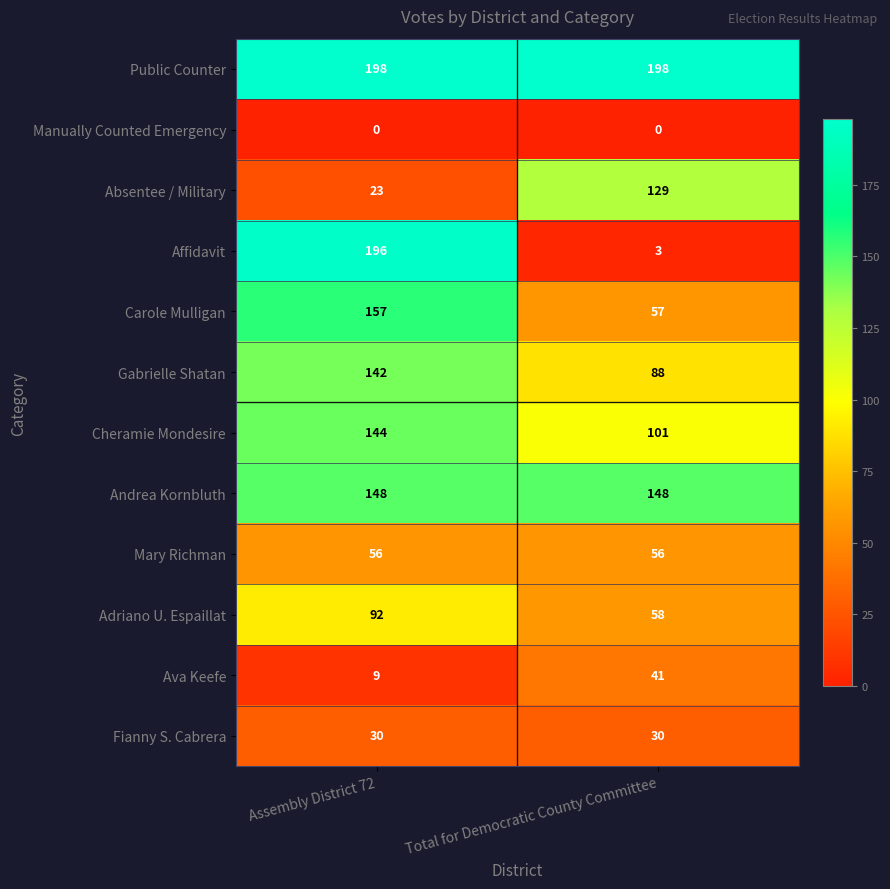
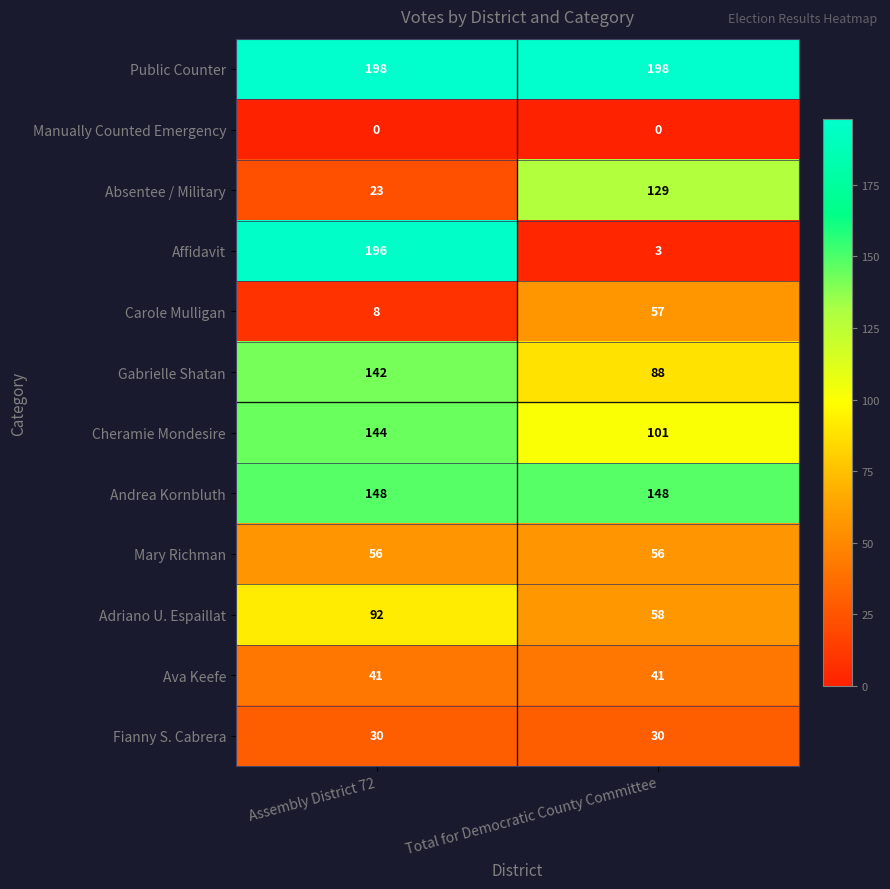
  {
    "Public Counter": {
      "Assembly District 72": 198,
      "Total for Democratic County Committee": 198
    },
    "Manually Counted Emergency": {
      "Assembly District 72": 0,
      "Total for Democratic County Committee": 0
    },
    "Absentee / Military": {
      "Assembly District 72": 23,
      "Total for Democratic County Committee": 129
    },
    "Affidavit": {
      "Assembly District 72": 196,
      "Total for Democratic County Committee": 3
    },
    "Carole Mulligan": {
-     "Assembly District 72": 157,
+     "Assembly District 72": 8,
      "Total for Democratic County Committee": 57
    },
    "Gabrielle Shatan": {
      "Assembly District 72": 142,
      "Total for Democratic County Committee": 88
    },
    "Cheramie Mondesire": {
      "Assembly District 72": 144,
      "Total for Democratic County Committee": 101
    },
    "Andrea Kornbluth": {
      "Assembly District 72": 148,
      "Total for Democratic County Committee": 148
    },
    "Mary Richman": {
      "Assembly District 72": 56,
      "Total for Democratic County Committee": 56
    },
    "Adriano U. Espaillat": {
      "Assembly District 72": 92,
      "Total for Democratic County Committee": 58
    },
    "Ava Keefe": {
-     "Assembly District 72": 9,
+     "Assembly District 72": 41,
      "Total for Democratic County Committee": 41
    },
    "Fianny S. Cabrera": {
      "Assembly District 72": 30,
      "Total for Democratic County Committee": 30
    }
  }
